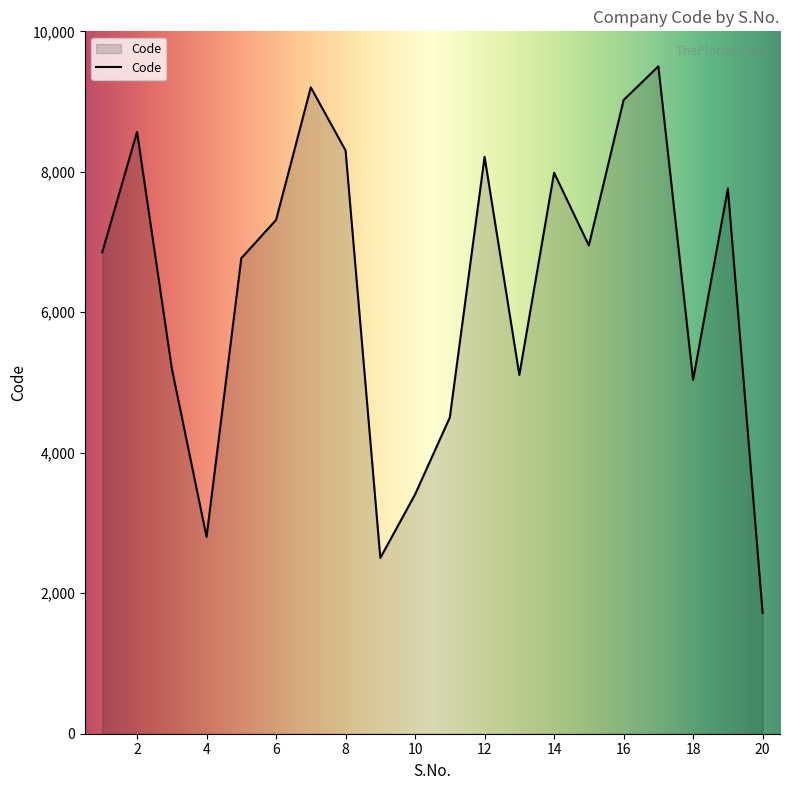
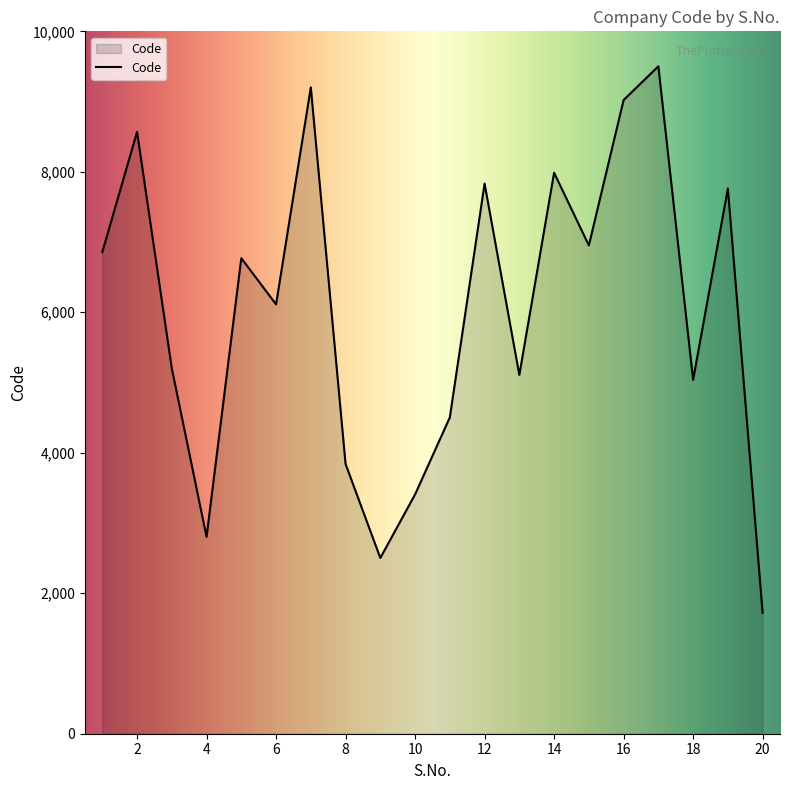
  {
    "2": "8,600",
    "4": "2,800",
-   "6": "7,300",
-   "8": "8,300",
+   "6": "6,100",
+   "8": "3,800",
    "10": "3,400",
-   "12": "8,200",
+   "12": "7,800",
    "14": "8,000",
    "16": "9,000",
    "18": "5,000",
    "20": "1,700"
  }
